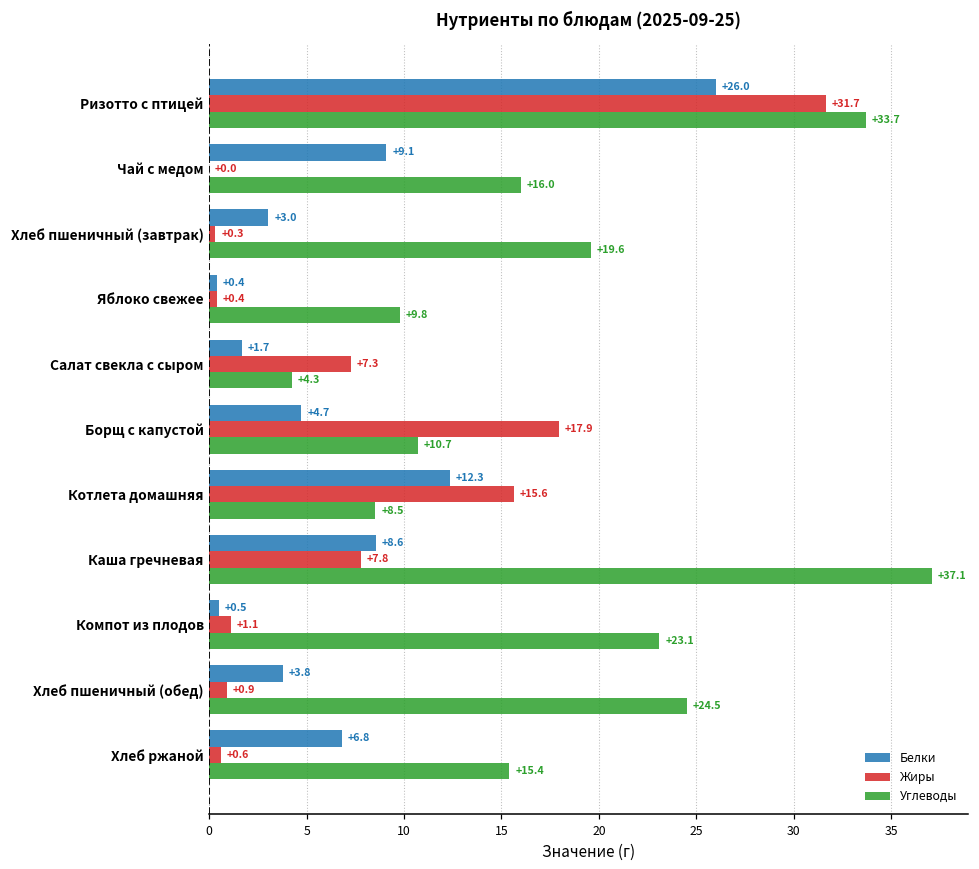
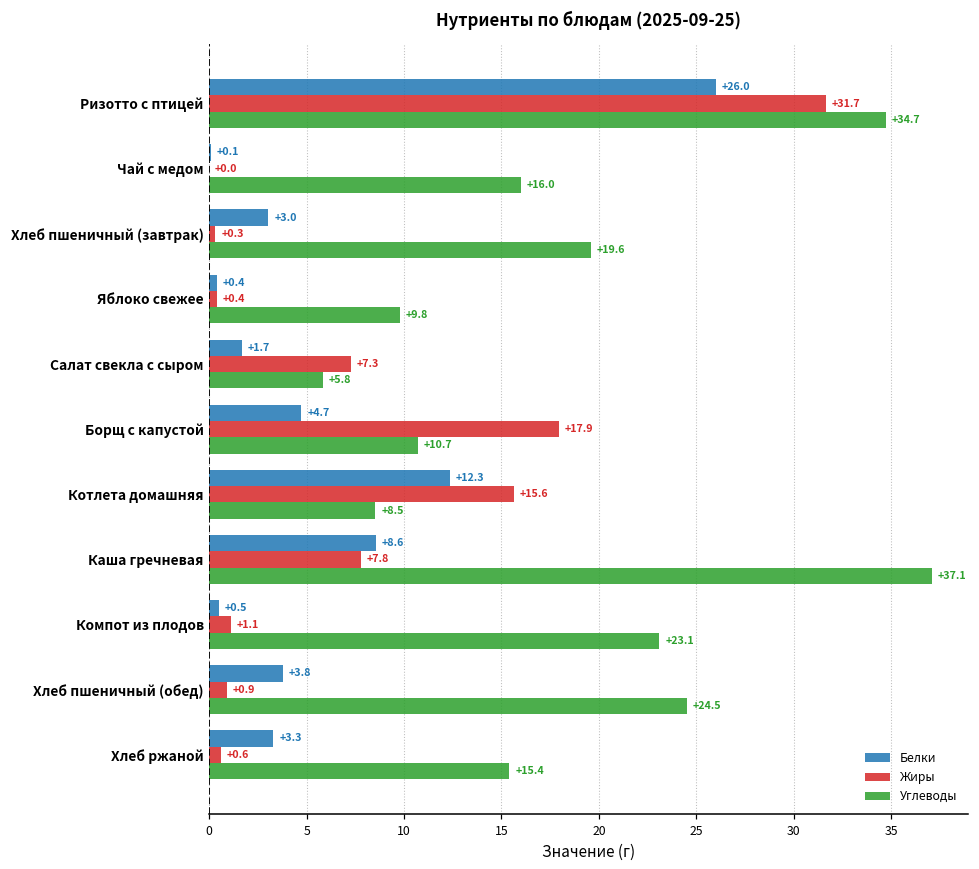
  {
    "Белки": {
      "Ризотто с птицей": "+26.0",
-     "Чай с медом": "+9.1",
+     "Чай с медом": "+0.1",
      "Хлеб пшеничный (завтрак)": "+3.0",
      "Яблоко свежее": "+0.4",
      "Салат свекла с сыром": "+1.7",
      "Борщ с капустой": "+4.7",
      "Котлета домашняя": "+12.3",
      "Каша гречневая": "+8.6",
      "Компот из плодов": "+0.5",
      "Хлеб пшеничный (обед)": "+3.8",
-     "Хлеб ржаной": "+6.8"
+     "Хлеб ржаной": "+3.3"
    },
    "Жиры": {
      "Ризотто с птицей": "+31.7",
      "Чай с медом": "+0.0",
      "Хлеб пшеничный (завтрак)": "+0.3",
      "Яблоко свежее": "+0.4",
      "Салат свекла с сыром": "+7.3",
      "Борщ с капустой": "+17.9",
      "Котлета домашняя": "+15.6",
      "Каша гречневая": "+7.8",
      "Компот из плодов": "+1.1",
      "Хлеб пшеничный (обед)": "+0.9",
      "Хлеб ржаной": "+0.6"
    },
    "Углеводы": {
-     "Ризотто с птицей": "+33.7",
+     "Ризотто с птицей": "+34.7",
      "Чай с медом": "+16.0",
      "Хлеб пшеничный (завтрак)": "+19.6",
      "Яблоко свежее": "+9.8",
-     "Салат свекла с сыром": "+4.3",
+     "Салат свекла с сыром": "+5.8",
      "Борщ с капустой": "+10.7",
      "Котлета домашняя": "+8.5",
      "Каша гречневая": "+37.1",
      "Компот из плодов": "+23.1",
      "Хлеб пшеничный (обед)": "+24.5",
      "Хлеб ржаной": "+15.4"
    }
  }
